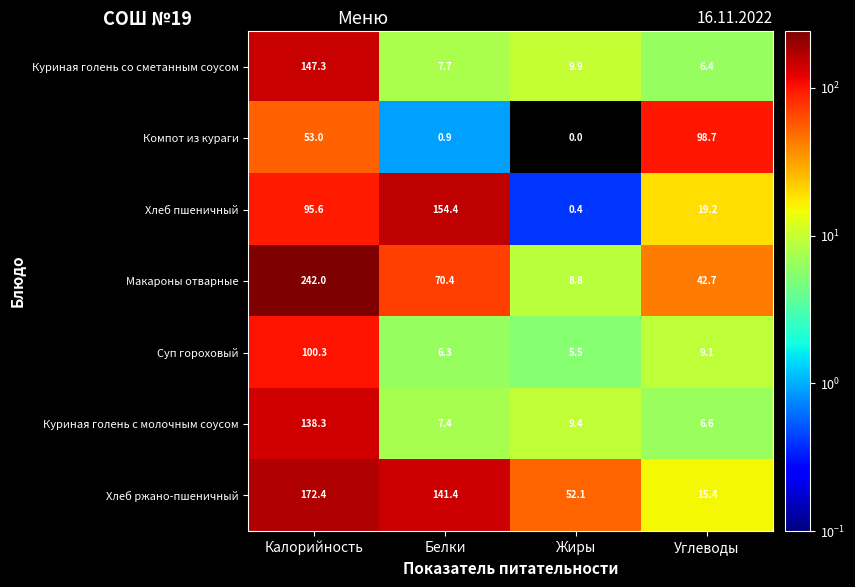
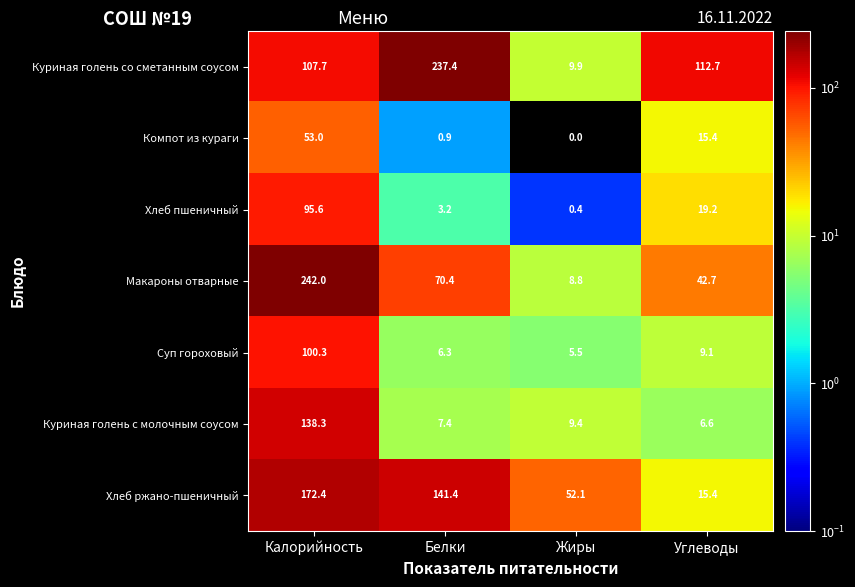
  {
    "Куриная голень со сметанным соусом": {
-     "Калорийность": 147.3,
-     "Белки": 7.7,
+     "Калорийность": 107.7,
+     "Белки": 237.4,
      "Жиры": 9.9,
-     "Углеводы": 6.4
+     "Углеводы": 112.7
    },
    "Компот из кураги": {
      "Калорийность": 53.0,
      "Белки": 0.9,
      "Жиры": 0.0,
-     "Углеводы": 98.7
+     "Углеводы": 15.4
    },
    "Хлеб пшеничный": {
      "Калорийность": 95.6,
-     "Белки": 154.4,
+     "Белки": 3.2,
      "Жиры": 0.4,
      "Углеводы": 19.2
    },
    "Макароны отварные": {
      "Калорийность": 242.0,
      "Белки": 70.4,
      "Жиры": 8.8,
      "Углеводы": 42.7
    },
    "Суп гороховый": {
      "Калорийность": 100.3,
      "Белки": 6.3,
      "Жиры": 5.5,
      "Углеводы": 9.1
    },
    "Куриная голень с молочным соусом": {
      "Калорийность": 138.3,
      "Белки": 7.4,
      "Жиры": 9.4,
      "Углеводы": 6.6
    },
    "Хлеб ржано-пшеничный": {
      "Калорийность": 172.4,
      "Белки": 141.4,
      "Жиры": 52.1,
      "Углеводы": 15.4
    }
  }
